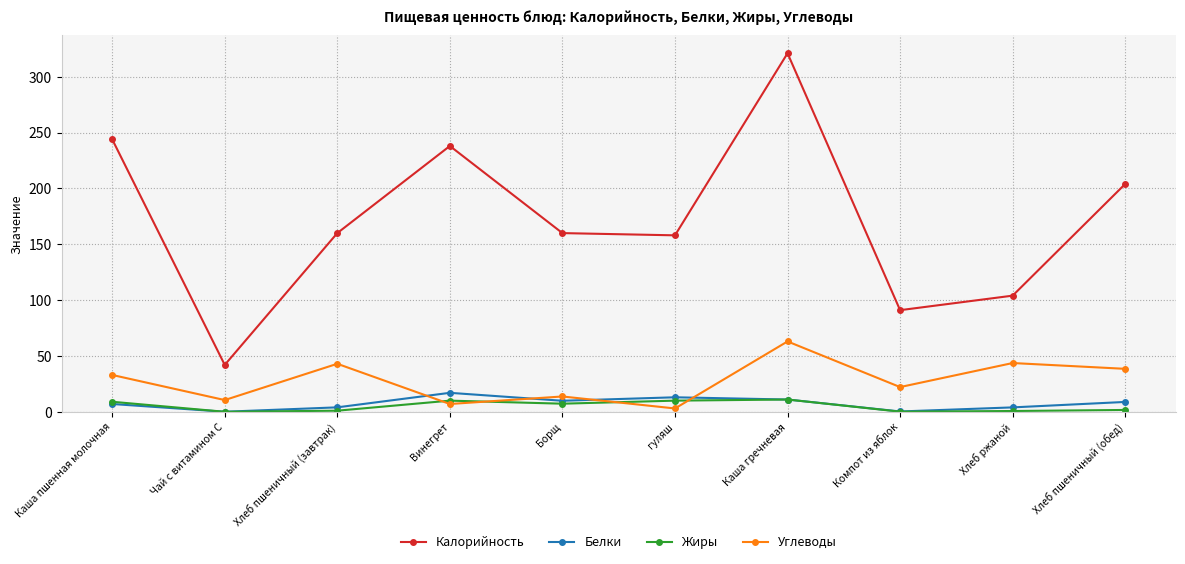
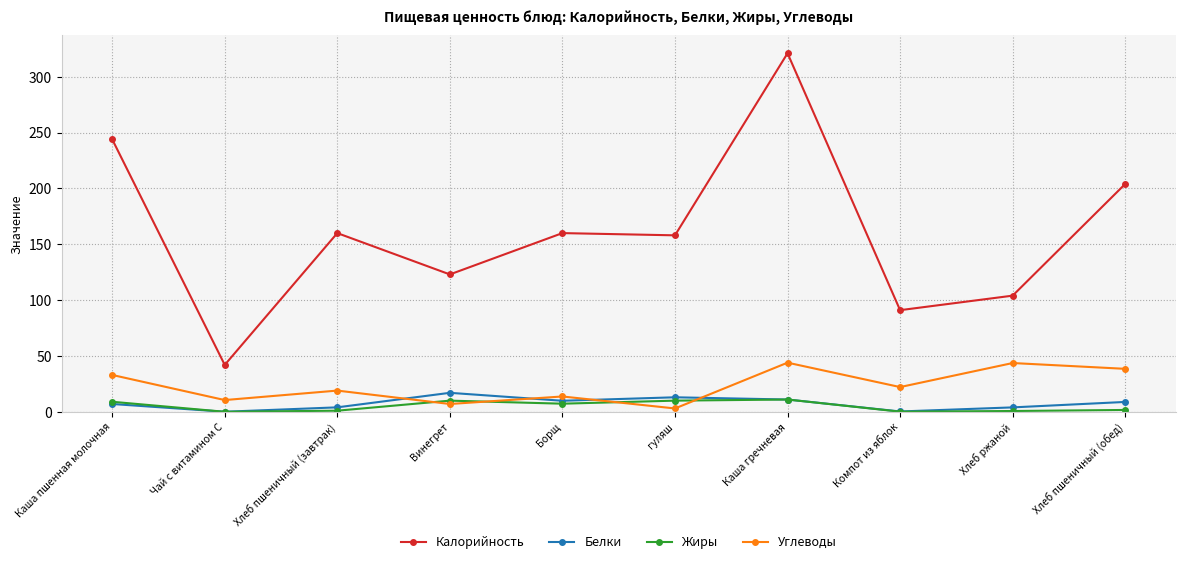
  {
    "Калорийность": {
      "Каша пшенная молочная": 244,
      "Чай с витамином С": 42,
      "Хлеб пшеничный (завтрак)": 160,
-     "Винегрет": 238,
+     "Винегрет": 123,
      "Борщ": 160,
      "гуляш": 158,
      "Каша гречневая": 321,
      "Компот из яблок": 91,
      "Хлеб ржаной": 104,
      "Хлеб пшеничный (обед)": 204
    },
    "Белки": {
      "Хлеб пшеничный (завтрак)": 4,
      "Винегрет": 17,
      "Борщ": 10,
      "гуляш": 13,
      "Хлеб ржаной": 4,
      "Хлеб пшеничный (обед)": 9
    },
    "Жиры": {
      "Хлеб пшеничный (завтрак)": 1,
      "Винегрет": 10,
      "Борщ": 7,
      "гуляш": 10,
      "Хлеб ржаной": 1,
      "Хлеб пшеничный (обед)": 2
    },
    "Углеводы": {
      "Каша пшенная молочная": 33,
      "Чай с витамином С": 11,
-     "Хлеб пшеничный (завтрак)": 43,
+     "Хлеб пшеничный (завтрак)": 19,
      "Винегрет": 7,
      "Борщ": 14,
      "гуляш": 3,
-     "Каша гречневая": 63,
+     "Каша гречневая": 44,
      "Компот из яблок": 22,
      "Хлеб ржаной": 44,
      "Хлеб пшеничный (обед)": 38
    }
  }
